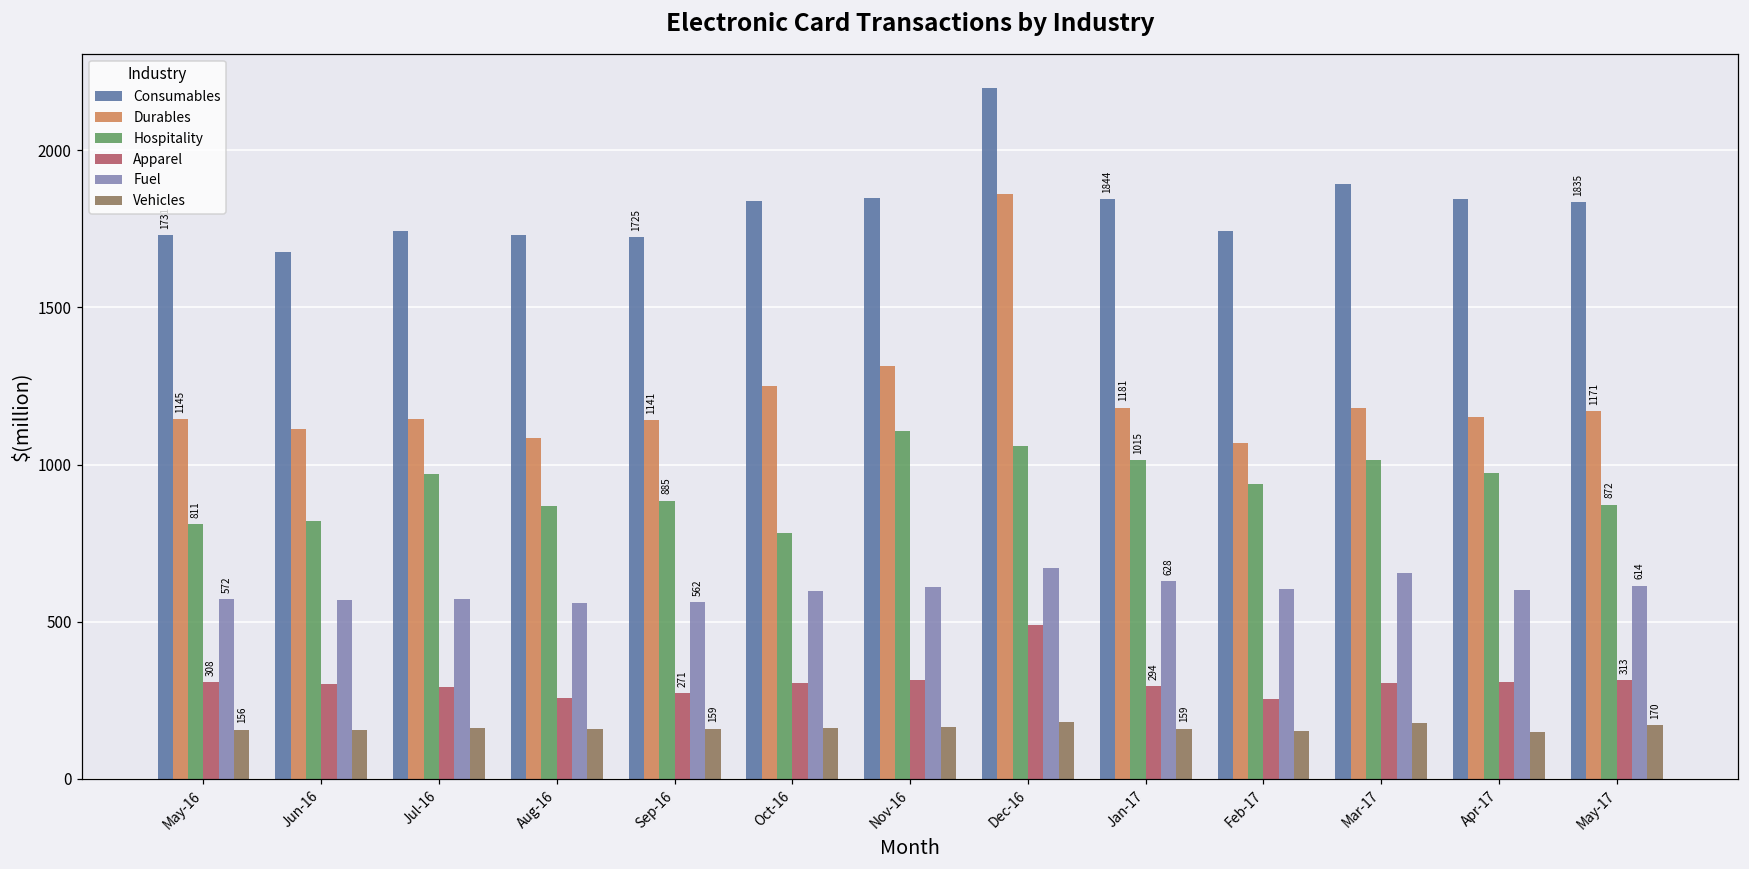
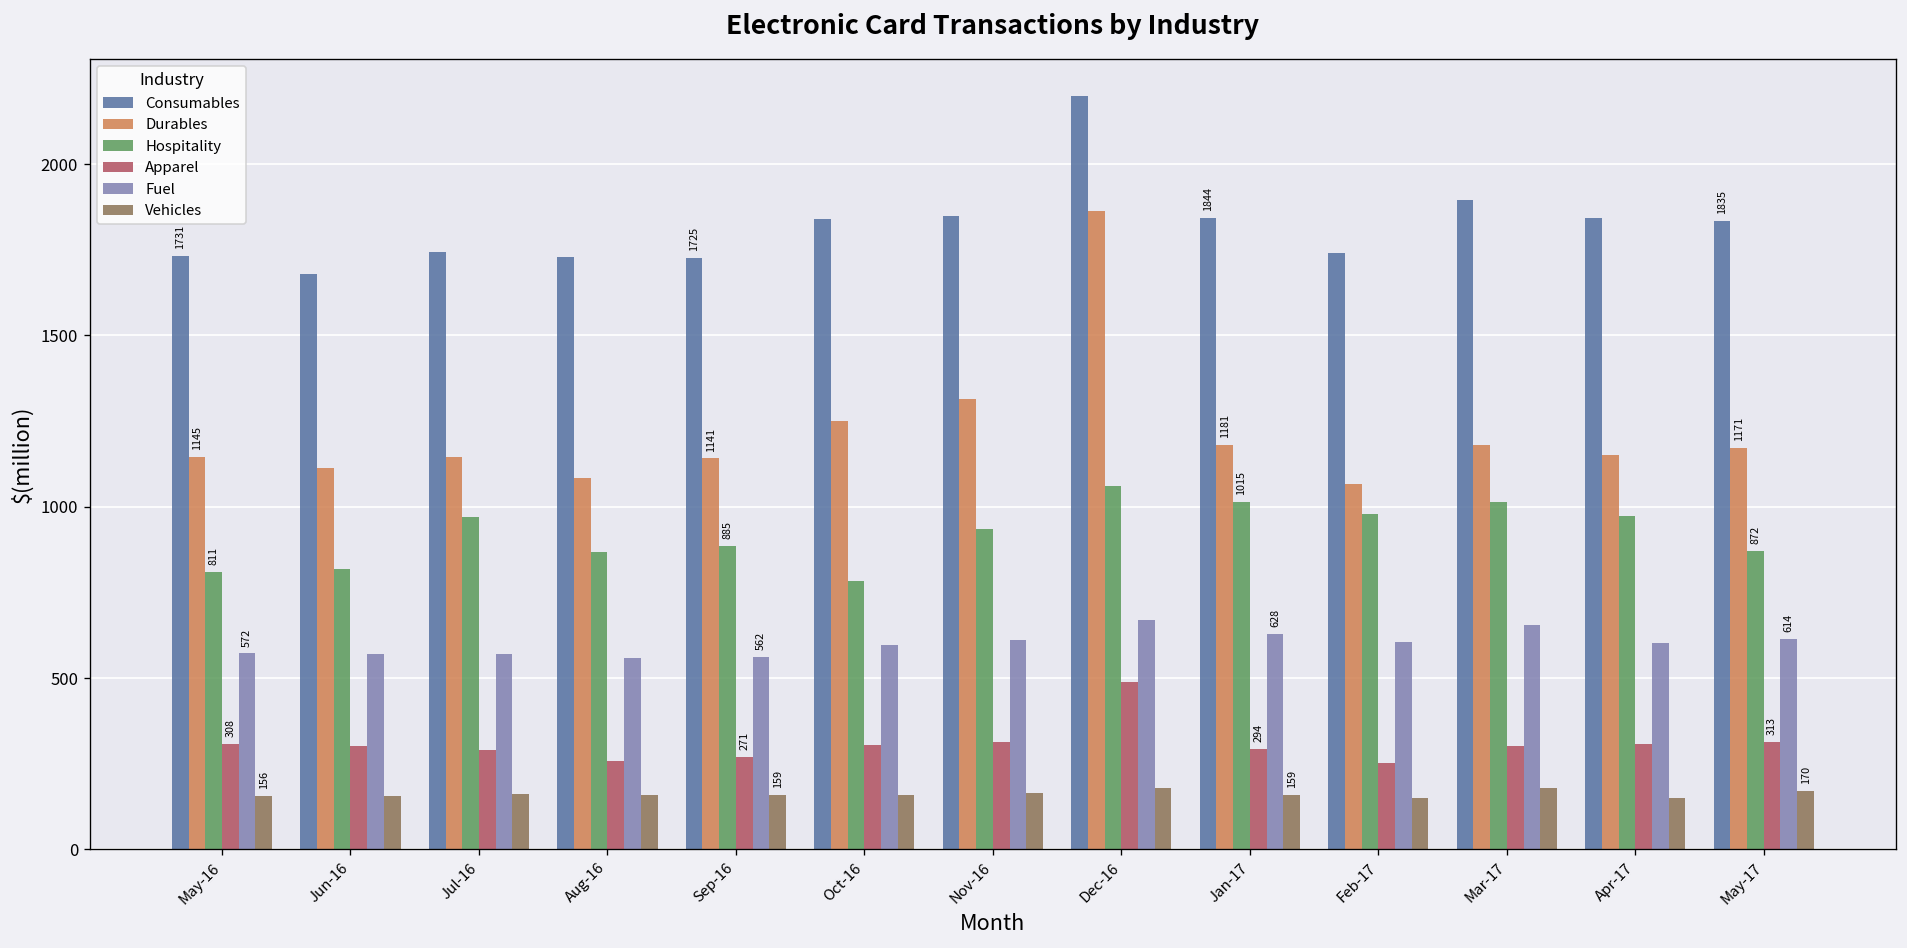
  {
    "Hospitality": {
      "Jun-16": 820,
      "Jul-16": 970,
      "Aug-16": 870,
      "Oct-16": 780,
-     "Nov-16": 1110,
+     "Nov-16": 930,
      "Dec-16": 1060,
-     "Feb-17": 940,
+     "Feb-17": 980,
      "Mar-17": 1020,
      "Apr-17": 970
    }
  }
